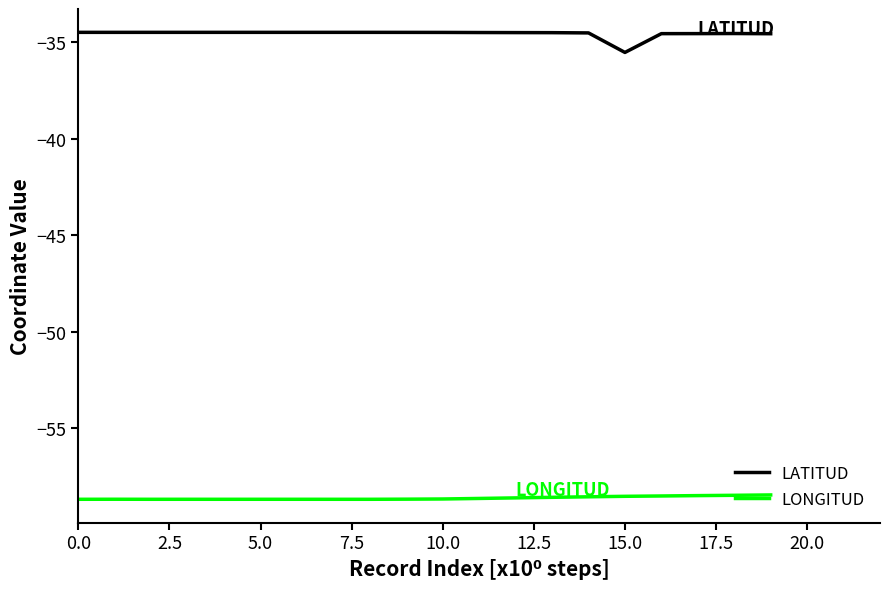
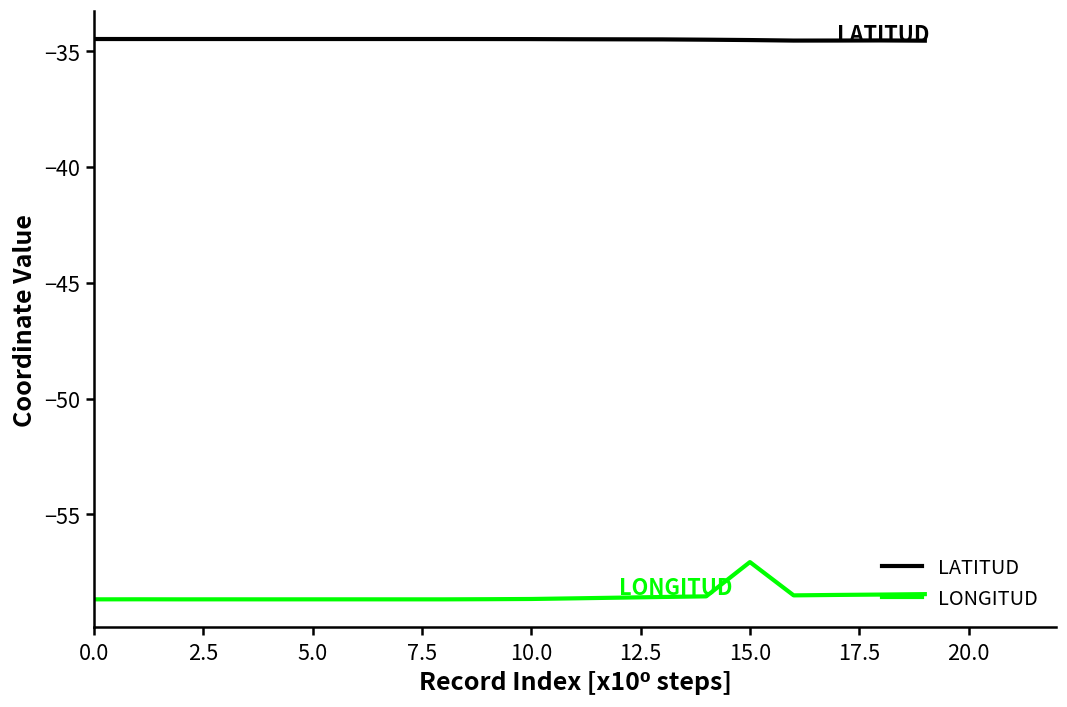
  {
    "LATITUD": {
      "0.0": -34.5,
      "5.0": -34.5,
      "10.0": -34.5,
-     "15.0": -35.5
+     "15.0": -34.5
    },
    "LONGITUD": {
      "0.0": -58.7,
      "5.0": -58.7,
      "10.0": -58.7,
-     "15.0": -58.5
+     "15.0": -57.1
    }
  }
